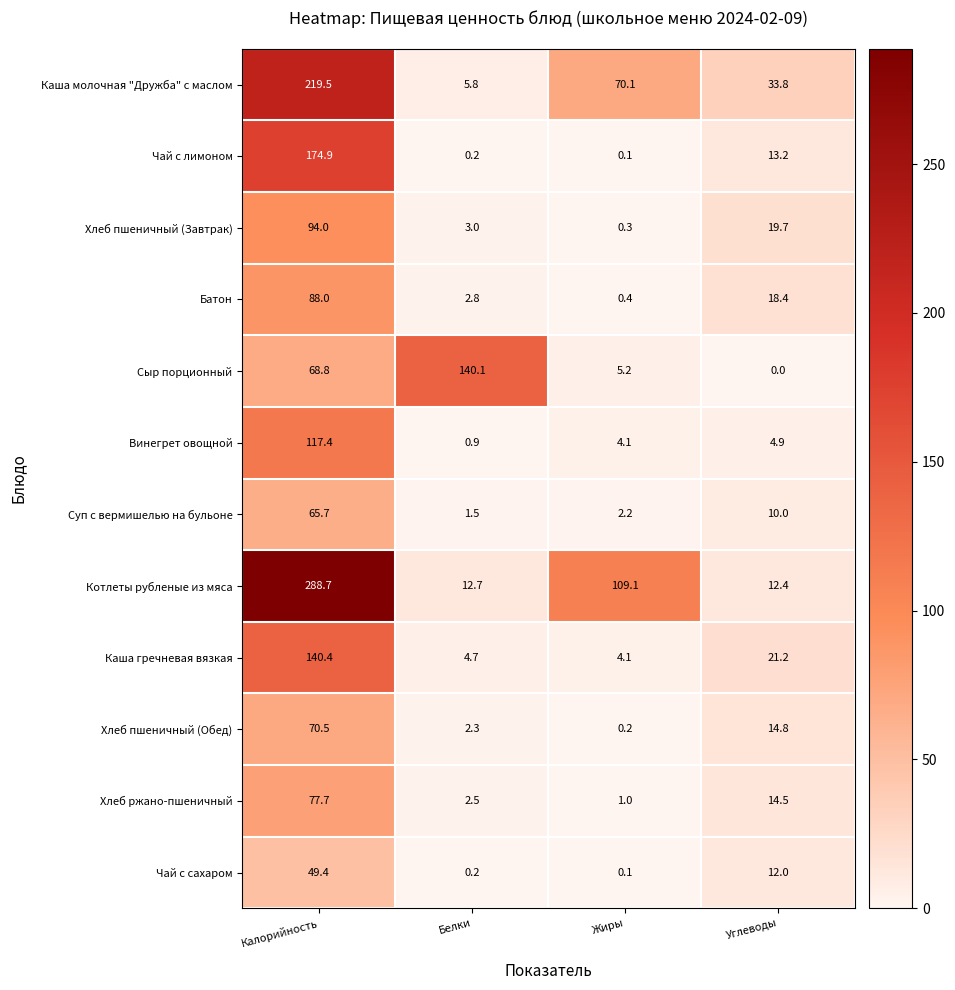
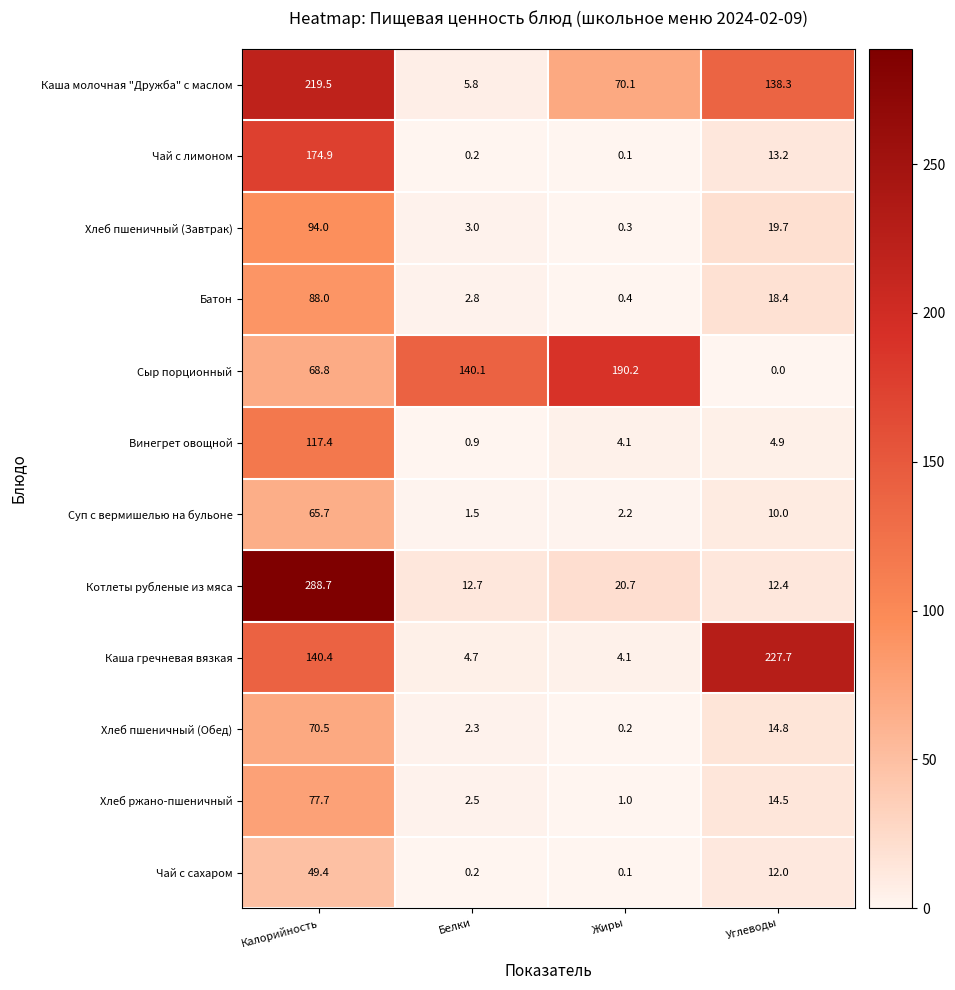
  {
    "Каша молочная \"Дружба\" с маслом": {
      "Калорийность": 219.5,
      "Белки": 5.8,
      "Жиры": 70.1,
-     "Углеводы": 33.8
+     "Углеводы": 138.3
    },
    "Чай с лимоном": {
      "Калорийность": 174.9,
      "Белки": 0.2,
      "Жиры": 0.1,
      "Углеводы": 13.2
    },
    "Хлеб пшеничный (Завтрак)": {
      "Калорийность": 94.0,
      "Белки": 3.0,
      "Жиры": 0.3,
      "Углеводы": 19.7
    },
    "Батон": {
      "Калорийность": 88.0,
      "Белки": 2.8,
      "Жиры": 0.4,
      "Углеводы": 18.4
    },
    "Сыр порционный": {
      "Калорийность": 68.8,
      "Белки": 140.1,
-     "Жиры": 5.2,
+     "Жиры": 190.2,
      "Углеводы": 0.0
    },
    "Винегрет овощной": {
      "Калорийность": 117.4,
      "Белки": 0.9,
      "Жиры": 4.1,
      "Углеводы": 4.9
    },
    "Суп с вермишелью на бульоне": {
      "Калорийность": 65.7,
      "Белки": 1.5,
      "Жиры": 2.2,
      "Углеводы": 10.0
    },
    "Котлеты рубленые из мяса": {
      "Калорийность": 288.7,
      "Белки": 12.7,
-     "Жиры": 109.1,
+     "Жиры": 20.7,
      "Углеводы": 12.4
    },
    "Каша гречневая вязкая": {
      "Калорийность": 140.4,
      "Белки": 4.7,
      "Жиры": 4.1,
-     "Углеводы": 21.2
+     "Углеводы": 227.7
    },
    "Хлеб пшеничный (Обед)": {
      "Калорийность": 70.5,
      "Белки": 2.3,
      "Жиры": 0.2,
      "Углеводы": 14.8
    },
    "Хлеб ржано-пшеничный": {
      "Калорийность": 77.7,
      "Белки": 2.5,
      "Жиры": 1.0,
      "Углеводы": 14.5
    },
    "Чай с сахаром": {
      "Калорийность": 49.4,
      "Белки": 0.2,
      "Жиры": 0.1,
      "Углеводы": 12.0
    }
  }
